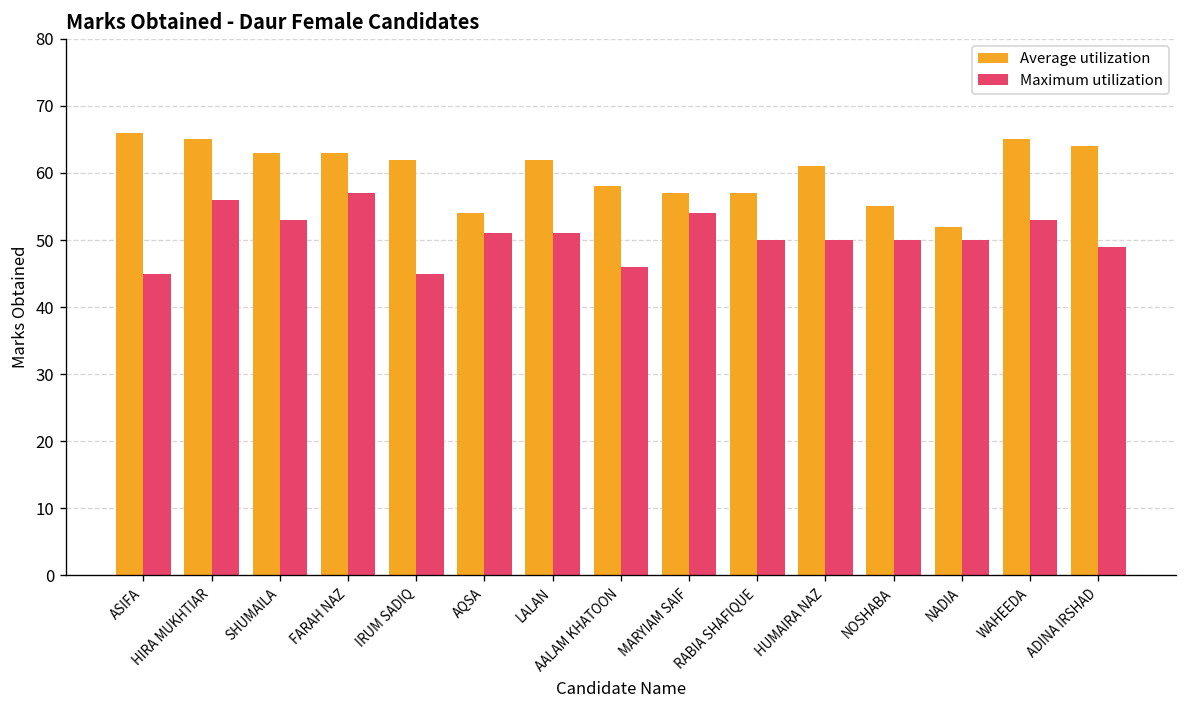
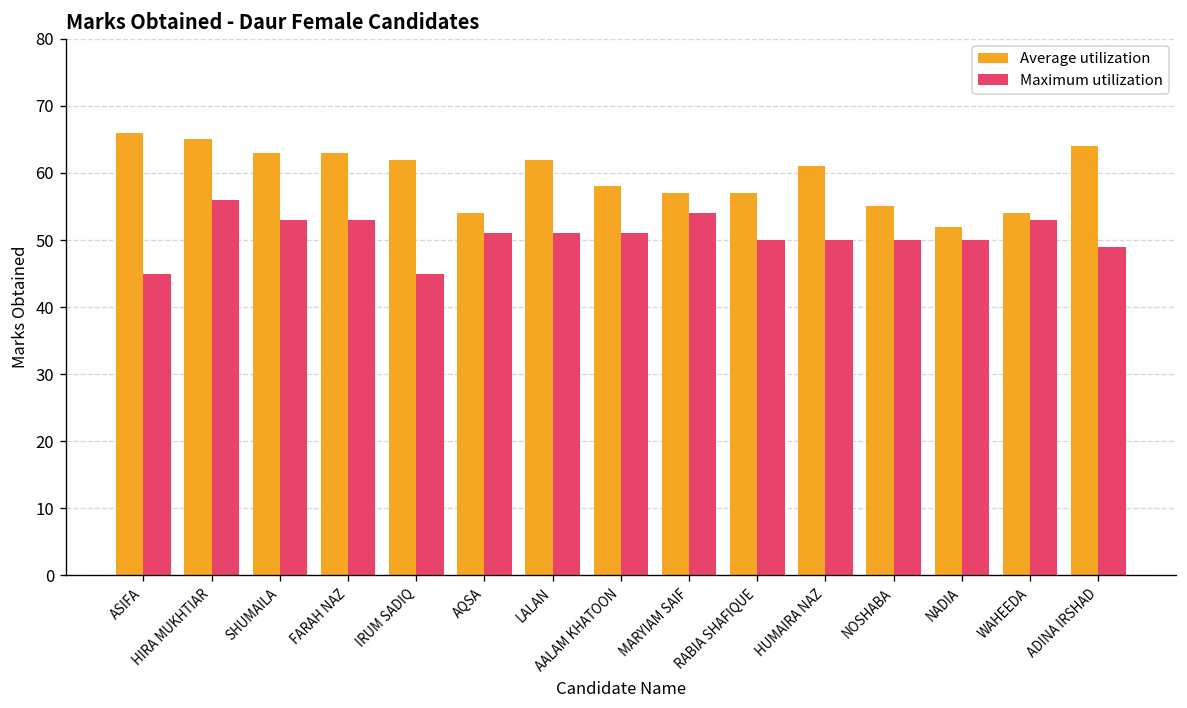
  {
    "Average utilization": {
      "ASIFA": 66,
      "HIRA MUKHTIAR": 65,
      "SHUMAILA": 63,
      "FARAH NAZ": 63,
      "IRUM SADIQ": 62,
      "AQSA": 54,
      "LALAN": 62,
      "AALAM KHATOON": 58,
      "MARYIAM SAIF": 57,
      "RABIA SHAFIQUE": 57,
      "HUMAIRA NAZ": 61,
      "NOSHABA": 55,
      "NADIA": 52,
-     "WAHEEDA": 65,
+     "WAHEEDA": 54,
      "ADINA IRSHAD": 64
    },
    "Maximum utilization": {
      "ASIFA": 45,
      "HIRA MUKHTIAR": 56,
      "SHUMAILA": 53,
-     "FARAH NAZ": 57,
+     "FARAH NAZ": 53,
      "IRUM SADIQ": 45,
      "AQSA": 51,
      "LALAN": 51,
-     "AALAM KHATOON": 46,
+     "AALAM KHATOON": 51,
      "MARYIAM SAIF": 54,
      "RABIA SHAFIQUE": 50,
      "HUMAIRA NAZ": 50,
      "NOSHABA": 50,
      "NADIA": 50,
      "WAHEEDA": 53,
      "ADINA IRSHAD": 49
    }
  }
